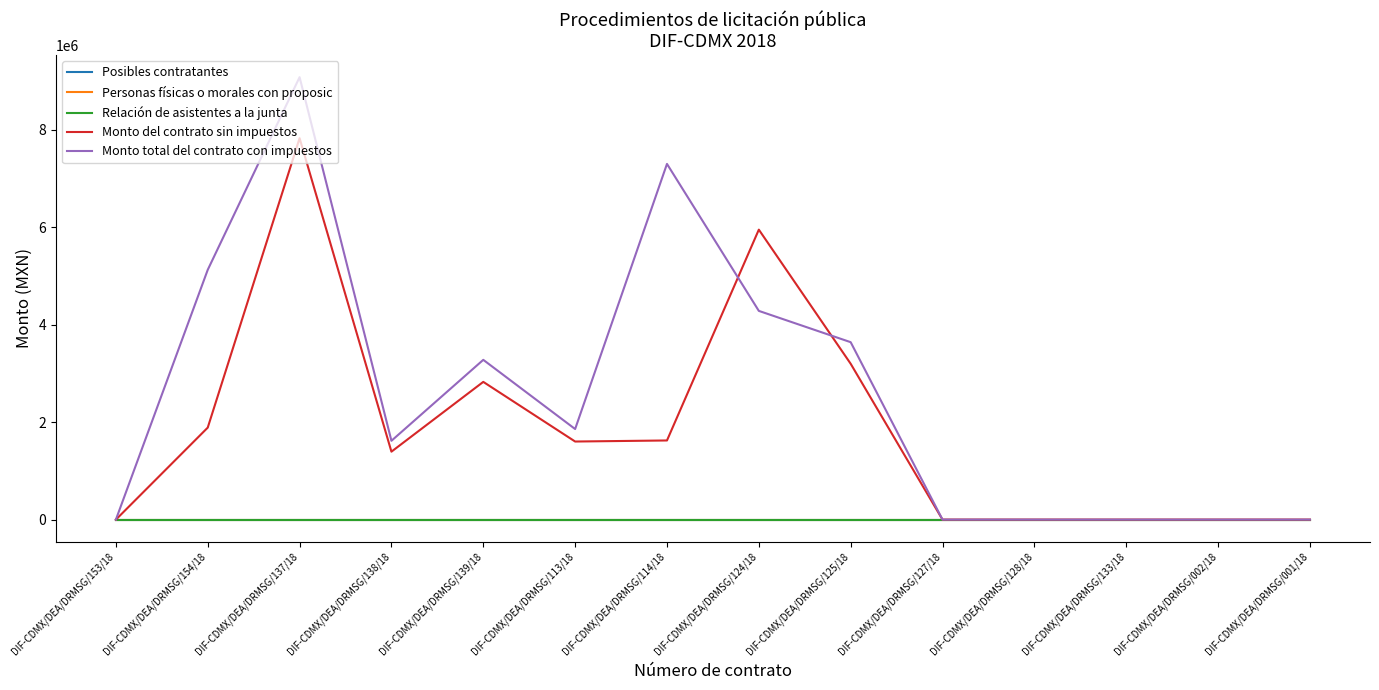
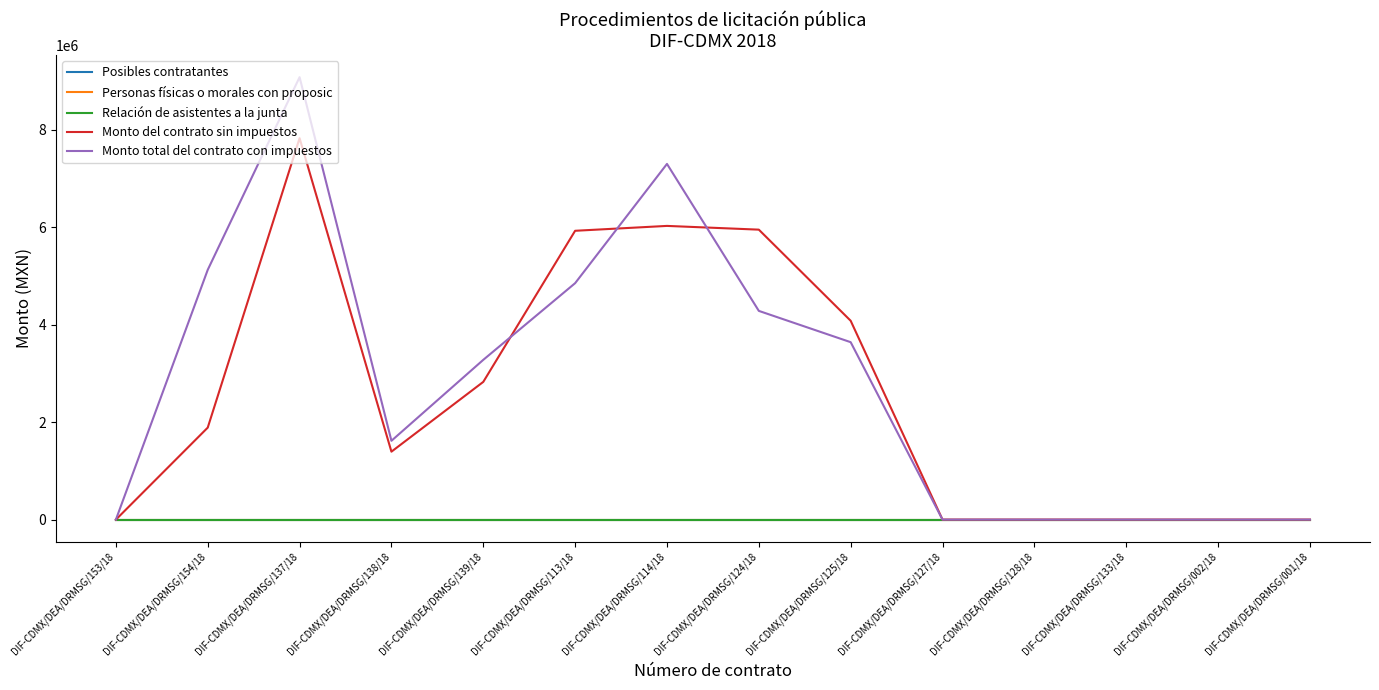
  {
    "Relación de asistentes a la junta": {
      "DIF-CDMX/DEA/DRMSG/154/18": 0,
      "DIF-CDMX/DEA/DRMSG/137/18": 0,
      "DIF-CDMX/DEA/DRMSG/138/18": 0,
      "DIF-CDMX/DEA/DRMSG/139/18": 0,
      "DIF-CDMX/DEA/DRMSG/113/18": 0,
      "DIF-CDMX/DEA/DRMSG/114/18": 0,
      "DIF-CDMX/DEA/DRMSG/124/18": 0,
      "DIF-CDMX/DEA/DRMSG/125/18": 0
    },
    "Monto del contrato sin impuestos": {
      "DIF-CDMX/DEA/DRMSG/154/18": 1900000,
      "DIF-CDMX/DEA/DRMSG/138/18": 1400000,
      "DIF-CDMX/DEA/DRMSG/139/18": 2800000,
-     "DIF-CDMX/DEA/DRMSG/113/18": 1600000,
-     "DIF-CDMX/DEA/DRMSG/114/18": 1600000,
+     "DIF-CDMX/DEA/DRMSG/113/18": 5900000,
+     "DIF-CDMX/DEA/DRMSG/114/18": 6000000,
      "DIF-CDMX/DEA/DRMSG/124/18": 6000000,
-     "DIF-CDMX/DEA/DRMSG/125/18": 3200000
+     "DIF-CDMX/DEA/DRMSG/125/18": 4100000
    },
    "Monto total del contrato con impuestos": {
      "DIF-CDMX/DEA/DRMSG/154/18": 5100000,
      "DIF-CDMX/DEA/DRMSG/138/18": 1600000,
      "DIF-CDMX/DEA/DRMSG/139/18": 3300000,
-     "DIF-CDMX/DEA/DRMSG/113/18": 1900000,
+     "DIF-CDMX/DEA/DRMSG/113/18": 4900000,
      "DIF-CDMX/DEA/DRMSG/114/18": 7300000,
      "DIF-CDMX/DEA/DRMSG/124/18": 4300000,
      "DIF-CDMX/DEA/DRMSG/125/18": 3600000
    }
  }
